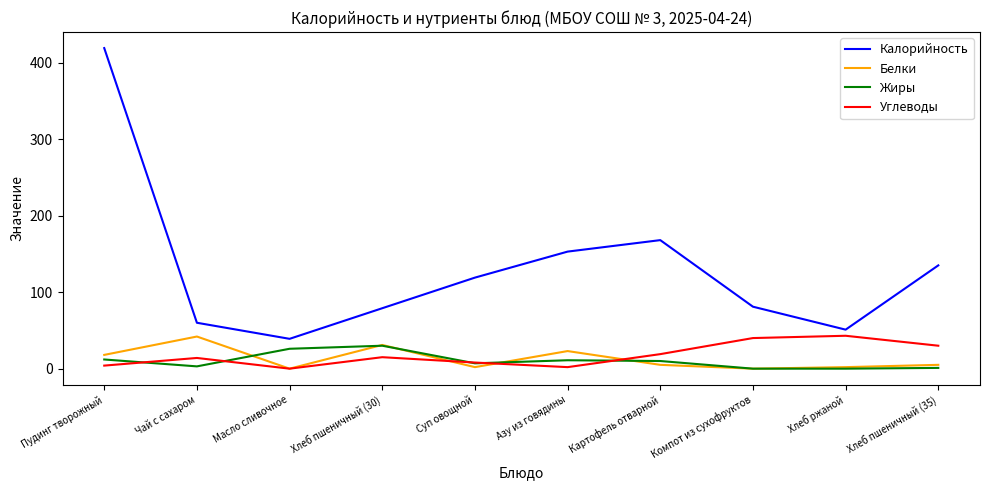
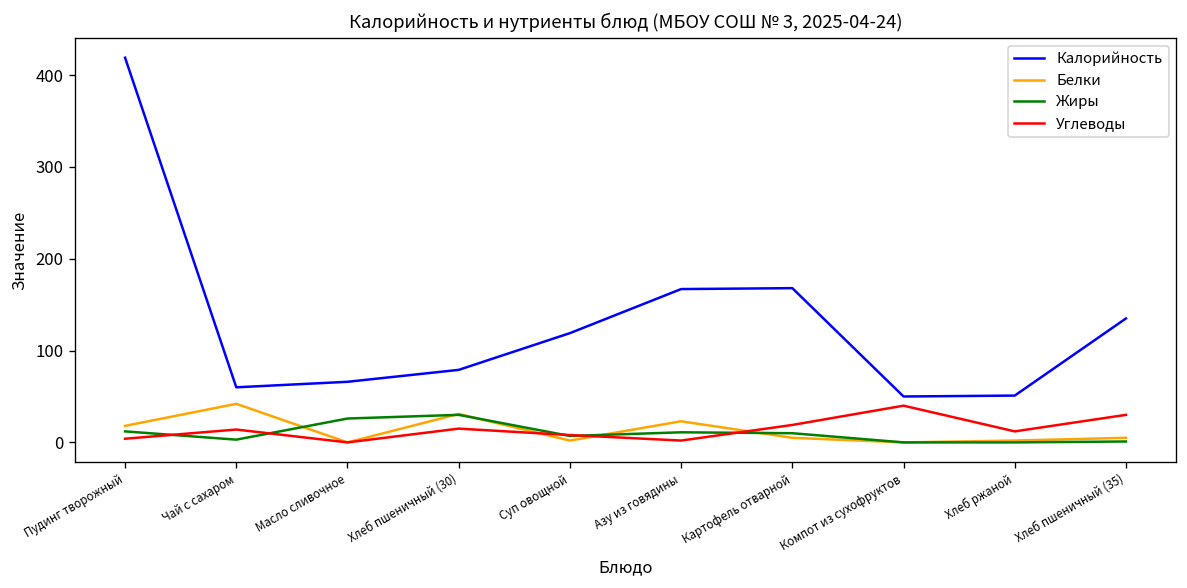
  {
    "Калорийность": {
      "Пудинг творожный": 420,
      "Чай с сахаром": 60,
-     "Масло сливочное": 40,
+     "Масло сливочное": 70,
      "Хлеб пшеничный (30)": 80,
      "Суп овощной": 120,
-     "Азу из говядины": 150,
+     "Азу из говядины": 170,
      "Картофель отварной": 170,
-     "Компот из сухофруктов": 80,
+     "Компот из сухофруктов": 50,
      "Хлеб ржаной": 50,
      "Хлеб пшеничный (35)": 140
    },
    "Белки": {
      "Пудинг творожный": 20,
      "Чай с сахаром": 40,
      "Суп овощной": 0,
      "Азу из говядины": 20,
      "Картофель отварной": 10,
      "Хлеб пшеничный (35)": 10
    },
    "Жиры": {
      "Пудинг творожный": 10,
      "Чай с сахаром": 0,
      "Масло сливочное": 30,
      "Азу из говядины": 10,
      "Картофель отварной": 10,
      "Хлеб пшеничный (35)": 0
    },
    "Углеводы": {
      "Пудинг творожный": 0,
      "Чай с сахаром": 10,
      "Хлеб пшеничный (30)": 20,
      "Азу из говядины": 0,
      "Картофель отварной": 20,
      "Компот из сухофруктов": 40,
-     "Хлеб ржаной": 40,
+     "Хлеб ржаной": 10,
      "Хлеб пшеничный (35)": 30
    }
  }
